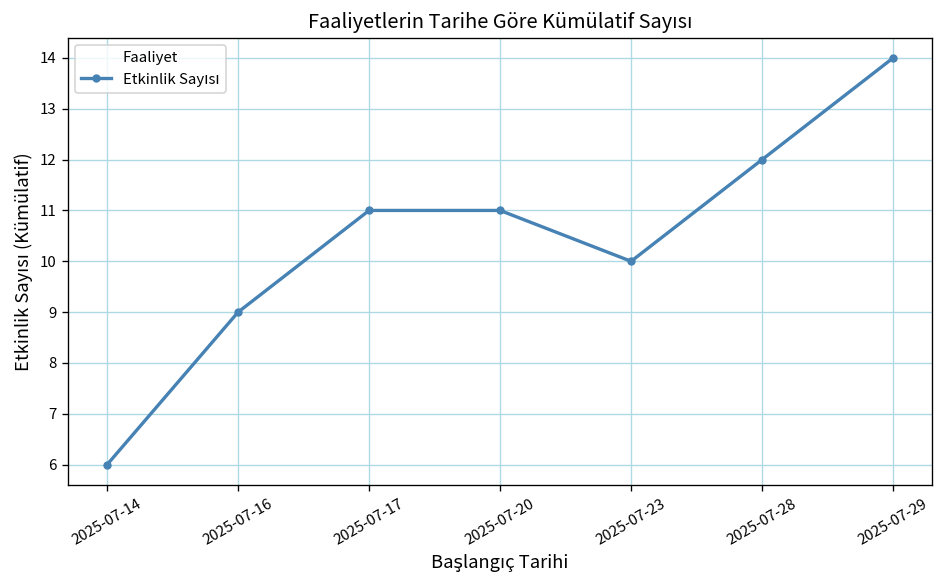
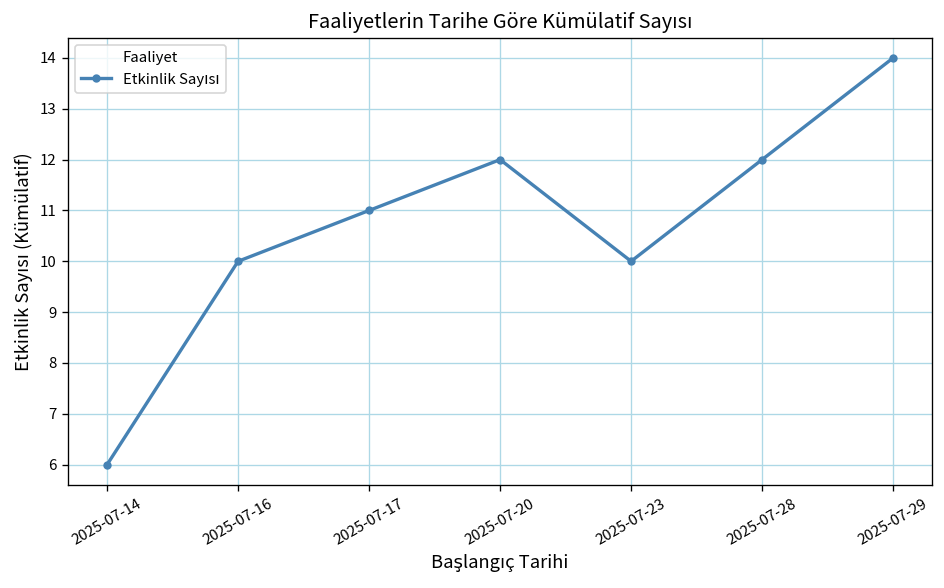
  {
    "2025-07-14": 6,
-   "2025-07-16": 9,
+   "2025-07-16": 10,
    "2025-07-17": 11,
-   "2025-07-20": 11,
+   "2025-07-20": 12,
    "2025-07-23": 10,
    "2025-07-28": 12,
    "2025-07-29": 14
  }
